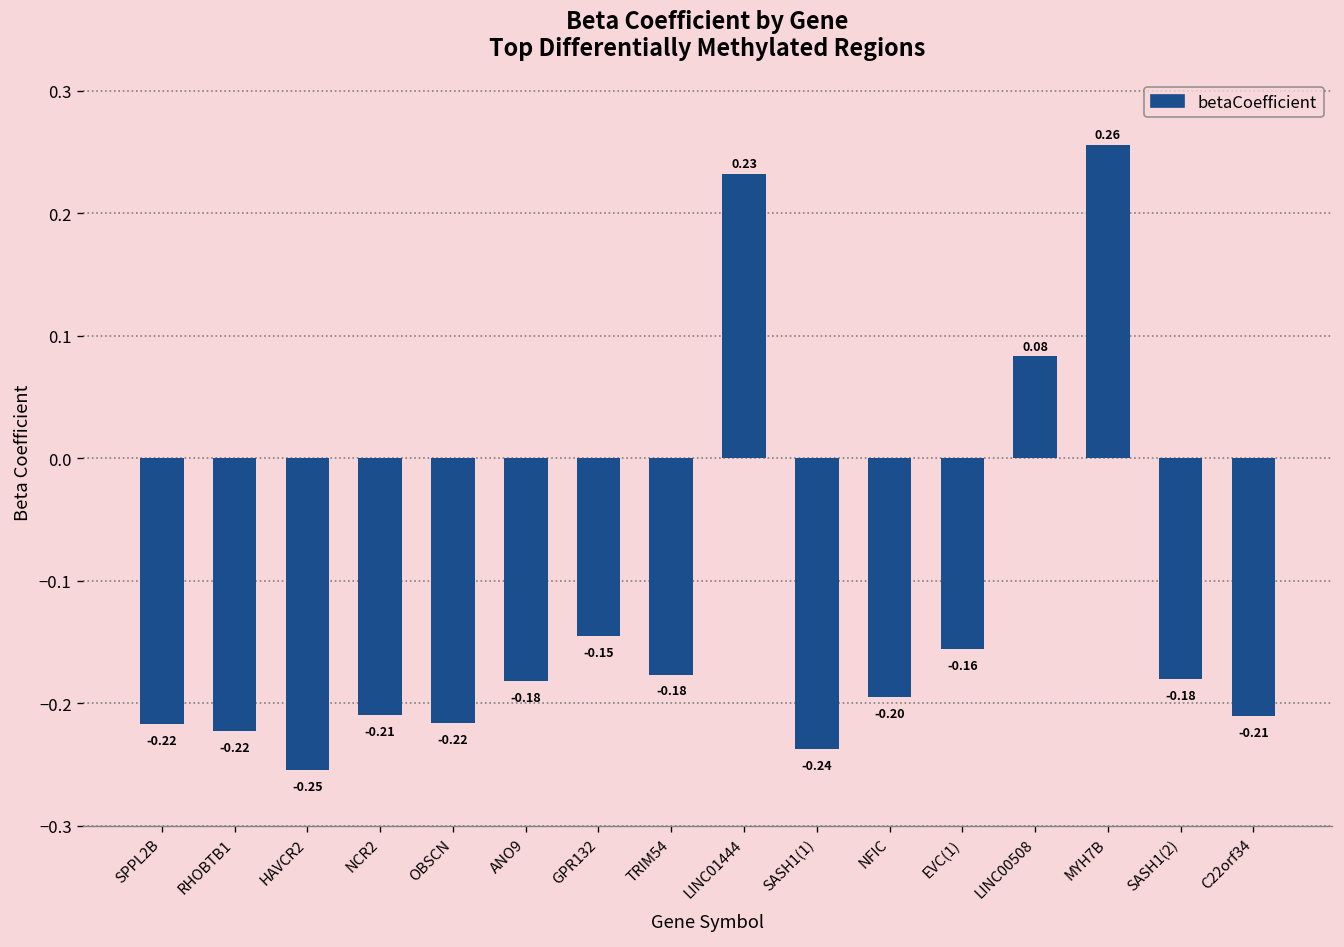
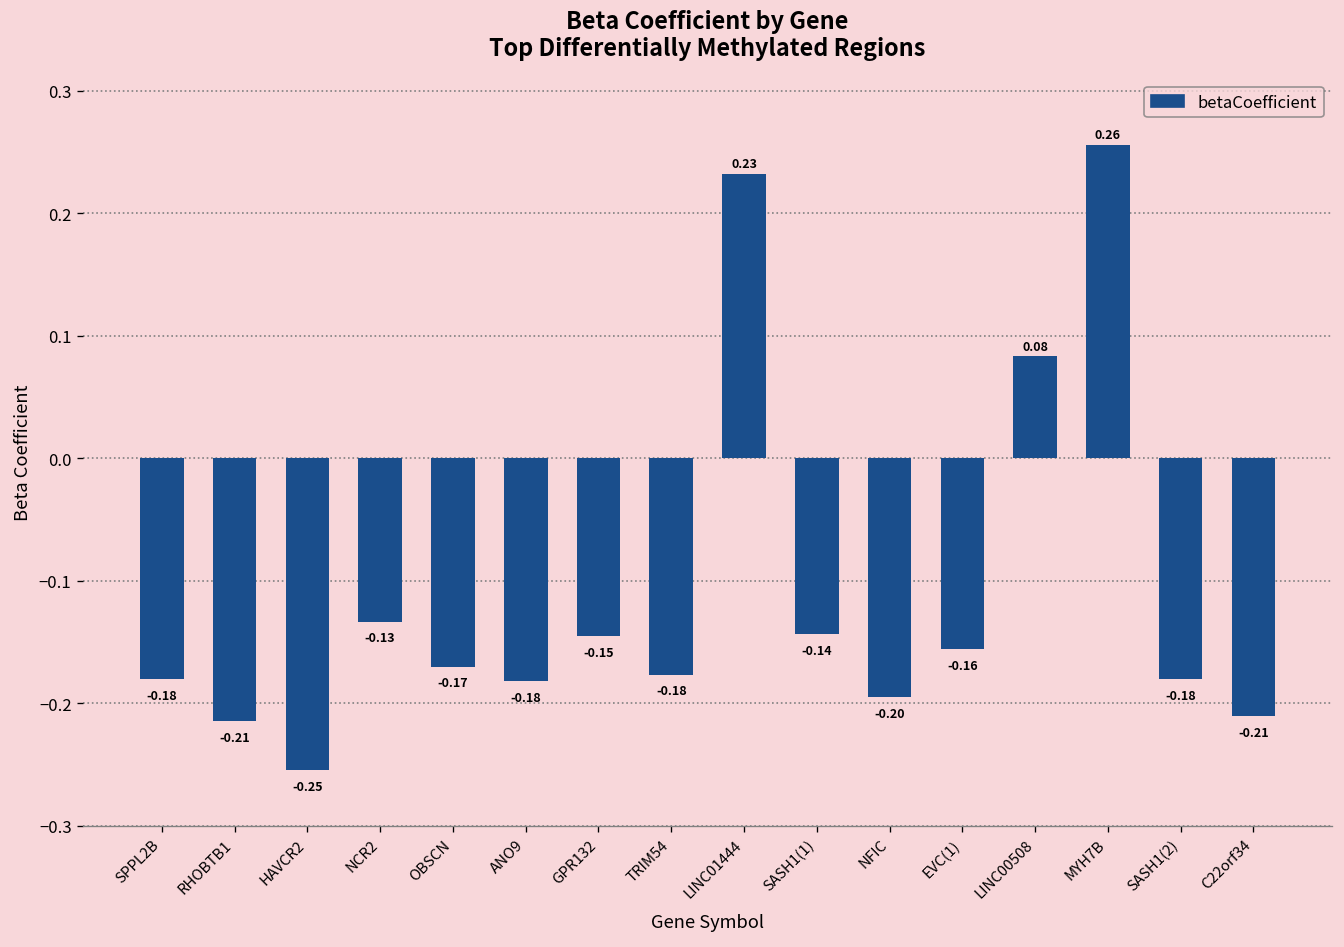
  {
-   "SPPL2B": -0.22,
-   "RHOBTB1": -0.22,
+   "SPPL2B": -0.18,
+   "RHOBTB1": -0.21,
    "HAVCR2": -0.25,
-   "NCR2": -0.21,
-   "OBSCN": -0.22,
+   "NCR2": -0.13,
+   "OBSCN": -0.17,
    "ANO9": -0.18,
    "GPR132": -0.15,
    "TRIM54": -0.18,
    "LINC01444": 0.23,
-   "SASH1(1)": -0.24,
+   "SASH1(1)": -0.14,
    "NFIC": -0.20,
    "EVC(1)": -0.16,
    "LINC00508": 0.08,
    "MYH7B": 0.26,
    "SASH1(2)": -0.18,
    "C22orf34": -0.21
  }
